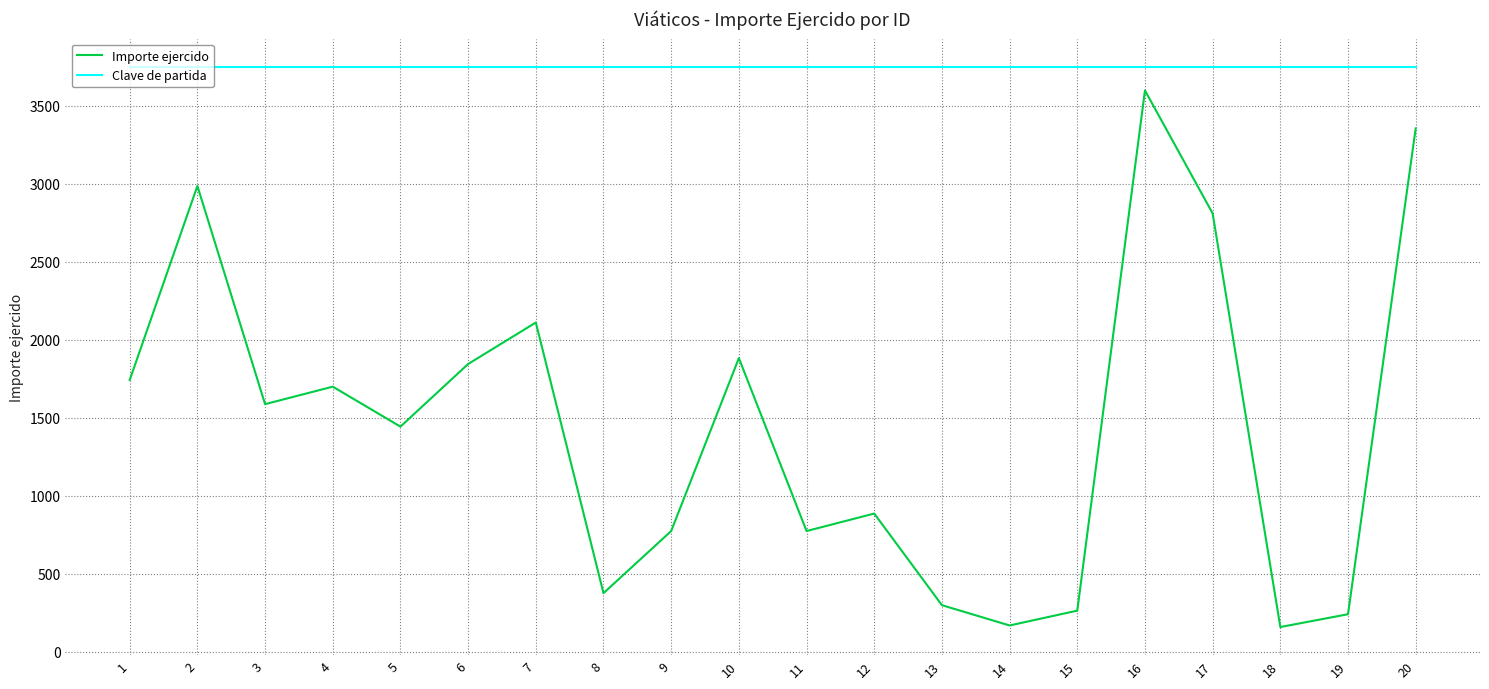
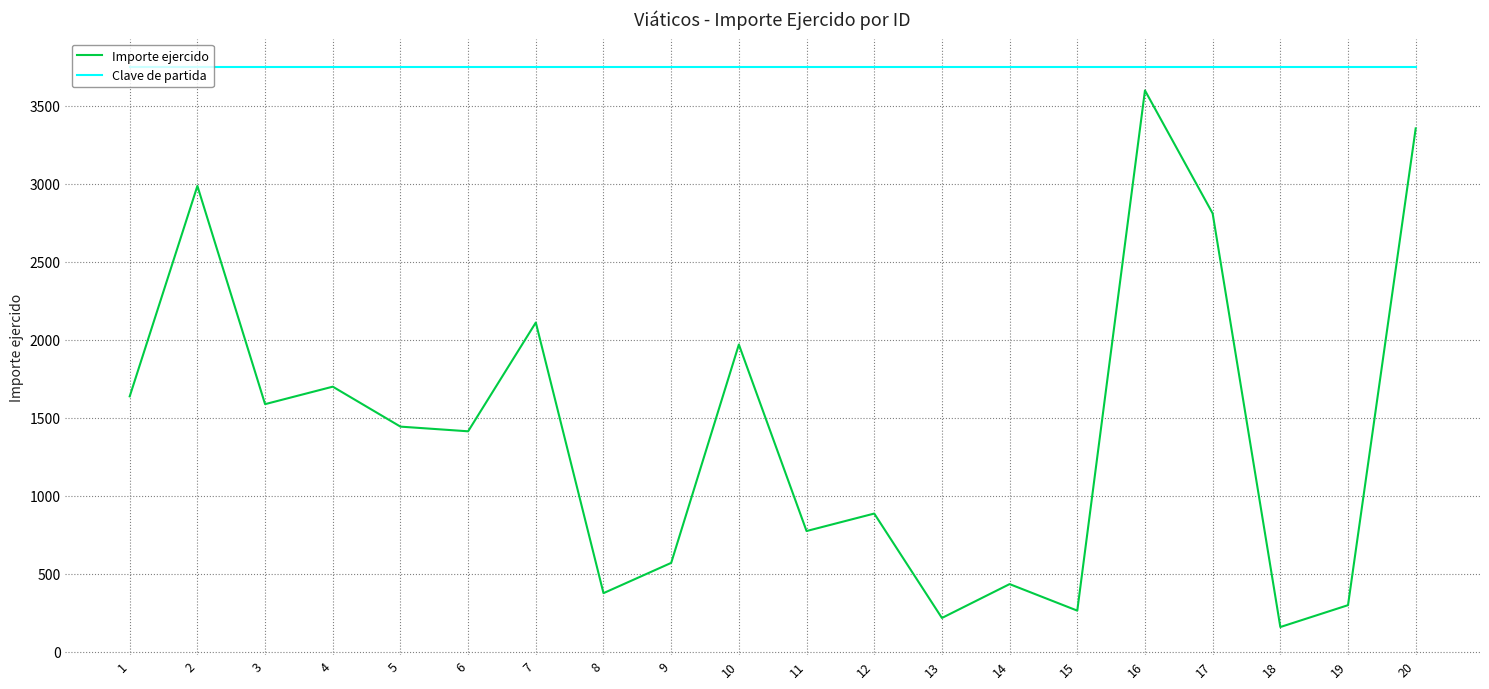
  {
    "Importe ejercido": {
-     "1": 1740,
+     "1": 1640,
      "2": 2990,
      "3": 1590,
      "4": 1700,
      "5": 1440,
-     "6": 1850,
+     "6": 1410,
      "7": 2110,
      "8": 380,
-     "9": 780,
-     "10": 1880,
+     "9": 570,
+     "10": 1970,
      "11": 780,
      "12": 890,
-     "13": 300,
-     "14": 170,
+     "13": 220,
+     "14": 440,
      "15": 270,
      "16": 3600,
      "17": 2810,
      "18": 160,
-     "19": 240,
+     "19": 300,
      "20": 3350
    },
    "Clave de partida": {
      "3": 3750,
      "4": 3750,
      "5": 3750,
      "6": 3750,
      "7": 3750,
      "8": 3750,
      "9": 3750,
      "10": 3750,
      "11": 3750,
      "12": 3750,
      "13": 3750,
      "14": 3750,
      "15": 3750,
      "16": 3750,
      "17": 3750,
      "18": 3750,
      "19": 3750,
      "20": 3750
    }
  }
